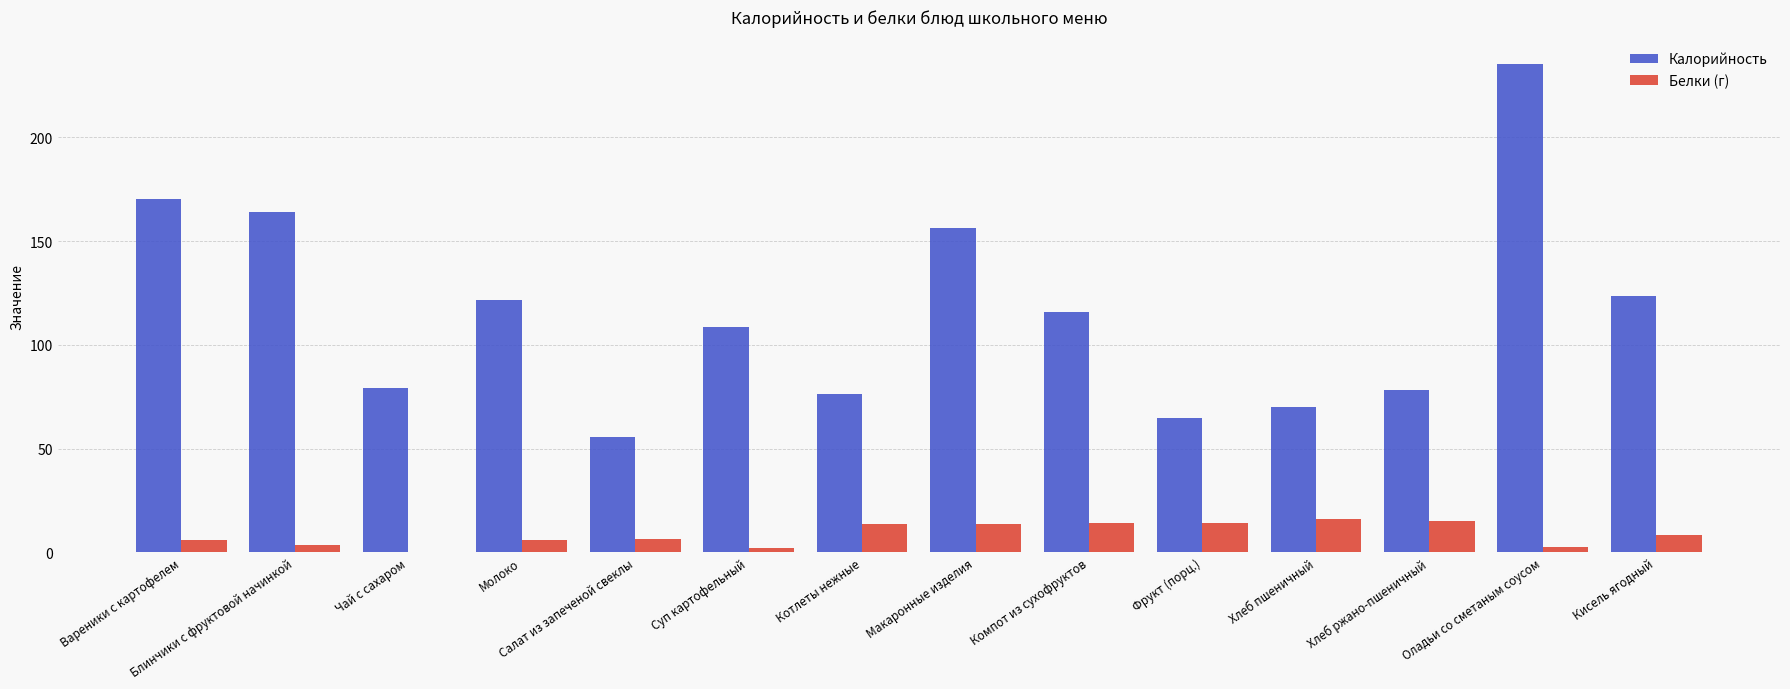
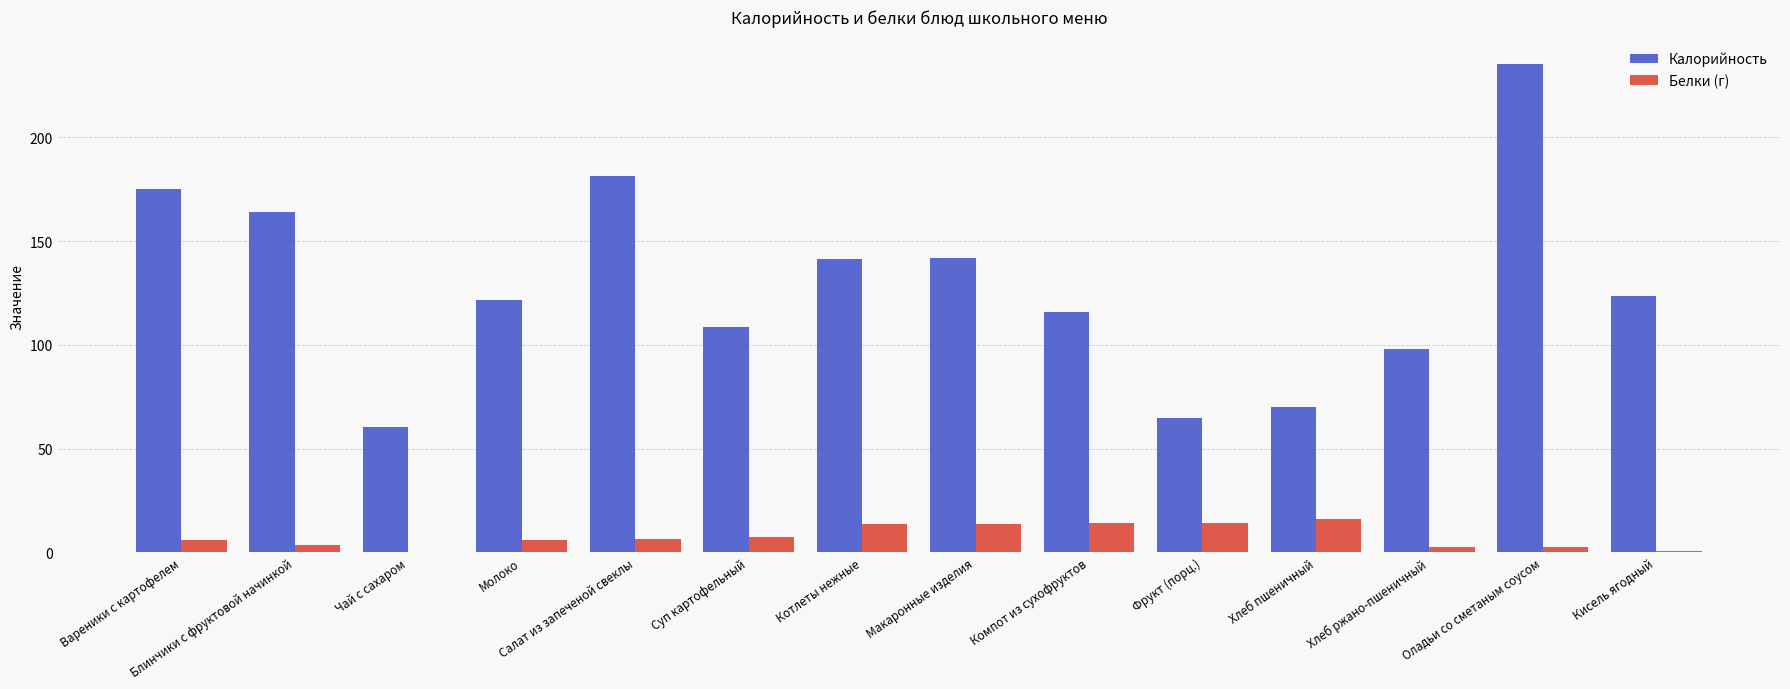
  {
    "Калорийность": {
-     "Вареники с картофелем": 170,
+     "Вареники с картофелем": 175,
      "Блинчики с фруктовой начинкой": 164,
-     "Чай с сахаром": 79,
+     "Чай с сахаром": 60,
      "Молоко": 122,
-     "Салат из запеченой свеклы": 56,
+     "Салат из запеченой свеклы": 181,
      "Суп картофельный": 109,
-     "Котлеты нежные": 76,
-     "Макаронные изделия": 157,
+     "Котлеты нежные": 141,
+     "Макаронные изделия": 142,
      "Компот из сухофруктов": 116,
      "Фрукт (порц.)": 65,
      "Хлеб пшеничный": 70,
-     "Хлеб ржано-пшеничный": 78,
+     "Хлеб ржано-пшеничный": 98,
      "Оладьи со сметаным соусом": 236,
      "Кисель ягодный": 124
    },
    "Белки (г)": {
      "Вареники с картофелем": 6,
      "Блинчики с фруктовой начинкой": 3,
      "Молоко": 6,
      "Салат из запеченой свеклы": 6,
-     "Суп картофельный": 2,
+     "Суп картофельный": 8,
      "Котлеты нежные": 14,
      "Макаронные изделия": 14,
      "Компот из сухофруктов": 14,
      "Фрукт (порц.)": 14,
      "Хлеб пшеничный": 16,
-     "Хлеб ржано-пшеничный": 15,
+     "Хлеб ржано-пшеничный": 3,
      "Оладьи со сметаным соусом": 2,
-     "Кисель ягодный": 9
+     "Кисель ягодный": 1
    }
  }
